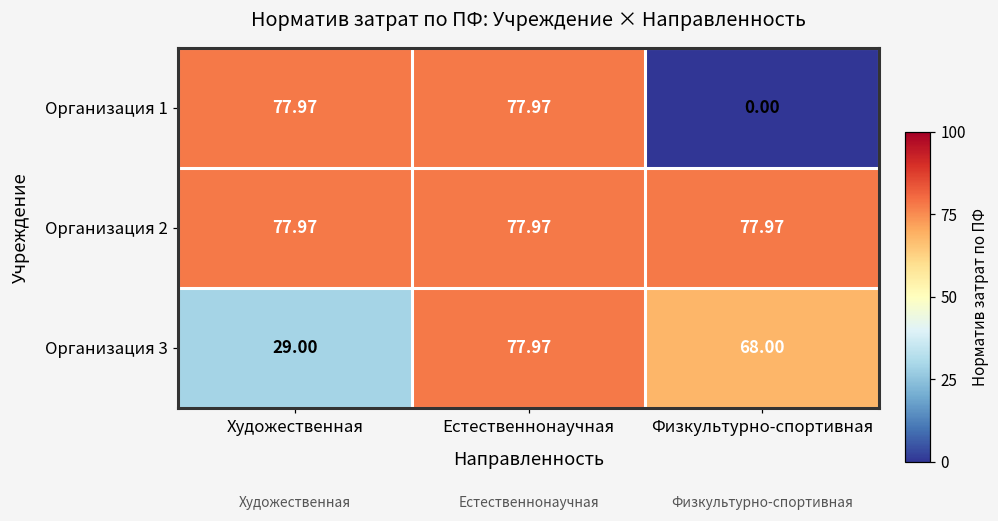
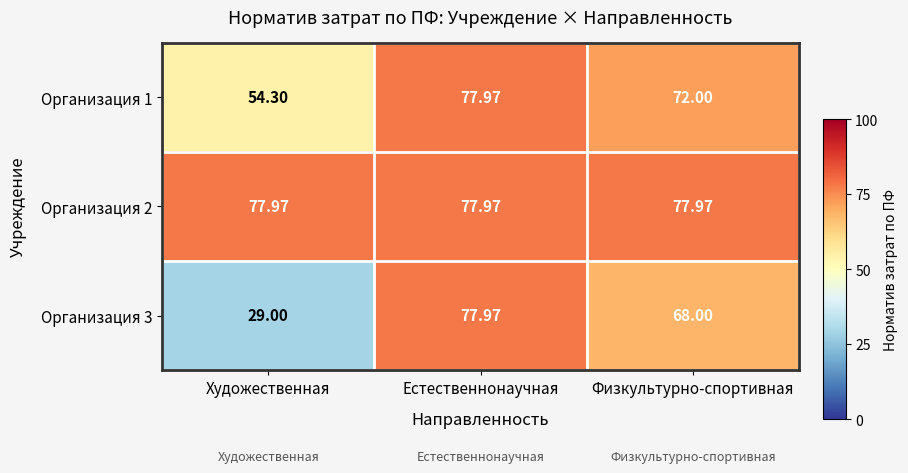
  {
    "Организация 1": {
-     "Художественная": 77.97,
+     "Художественная": 54.30,
      "Естественнонаучная": 77.97,
-     "Физкультурно-спортивная": 0.00
+     "Физкультурно-спортивная": 72.00
    },
    "Организация 2": {
      "Художественная": 77.97,
      "Естественнонаучная": 77.97,
      "Физкультурно-спортивная": 77.97
    },
    "Организация 3": {
      "Художественная": 29.00,
      "Естественнонаучная": 77.97,
      "Физкультурно-спортивная": 68.00
    }
  }
